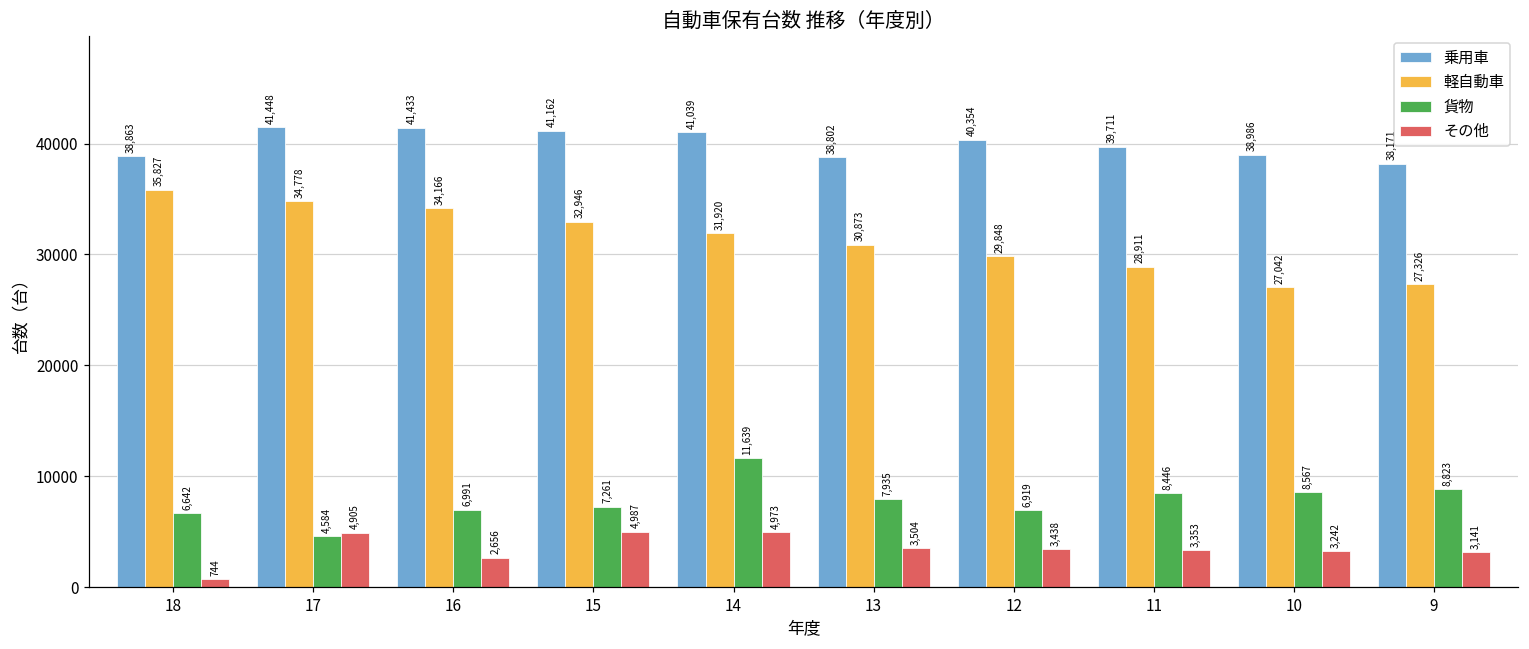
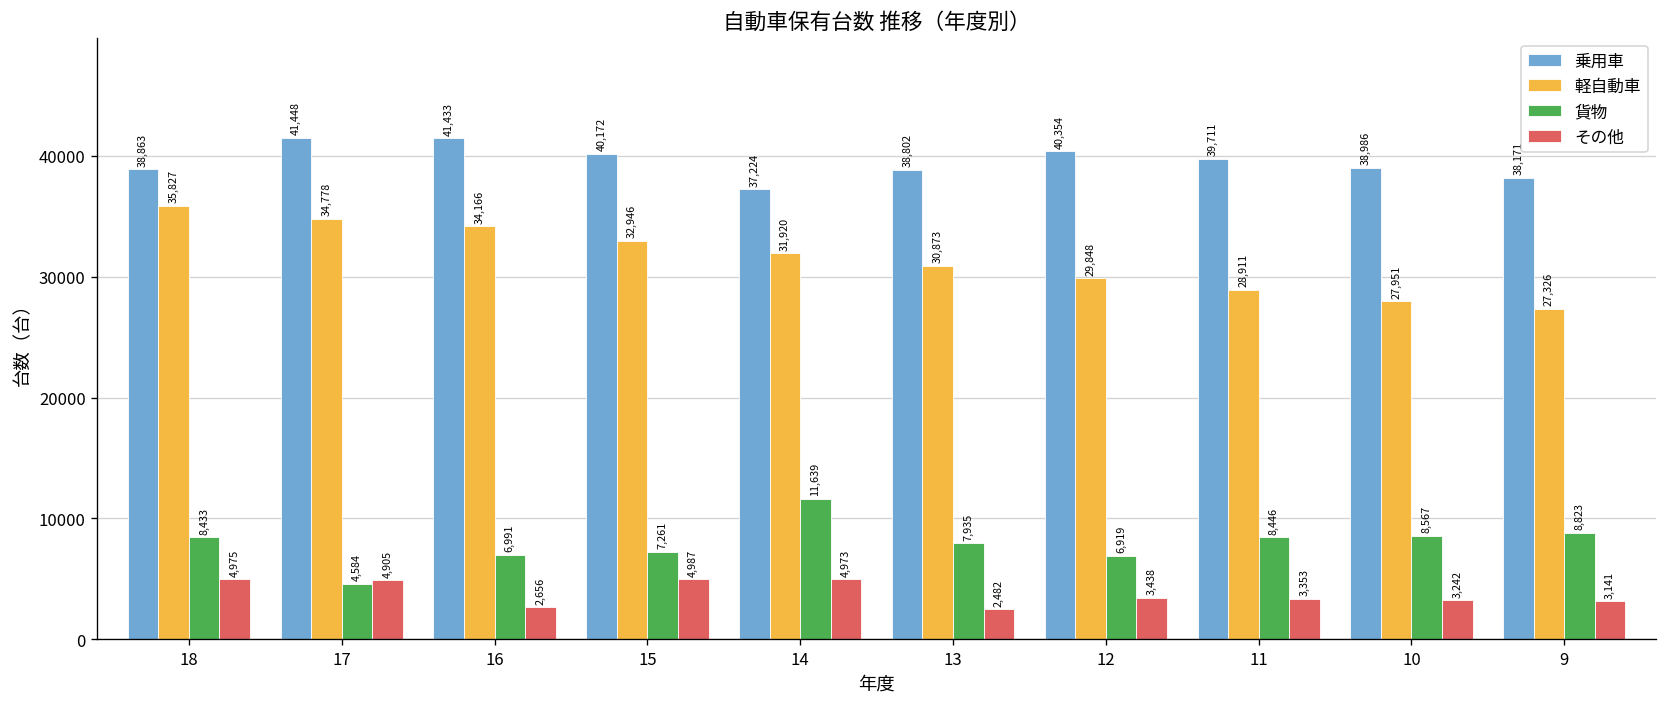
  {
    "乗用車": {
      "18": "38,863",
      "17": "41,448",
      "16": "41,433",
-     "15": "41,162",
-     "14": "41,039",
+     "15": "40,172",
+     "14": "37,224",
      "13": "38,802",
      "12": "40,354",
      "11": "39,711",
      "10": "38,986"
    },
    "軽自動車": {
      "18": "35,827",
      "17": "34,778",
      "16": "34,166",
      "15": "32,946",
      "14": "31,920",
      "13": "30,873",
      "12": "29,848",
      "11": "28,911",
-     "10": "27,042",
+     "10": "27,951",
      "9": "27,326"
    },
    "貨物": {
-     "18": "6,642",
+     "18": "8,433",
      "17": "4,584",
      "16": "6,991",
      "15": "7,261",
      "14": "11,639",
      "13": "7,935",
      "12": "6,919",
      "11": "8,446",
      "10": "8,567",
      "9": "8,823"
    },
    "その他": {
-     "18": "744",
+     "18": "4,975",
      "17": "4,905",
      "16": "2,656",
      "15": "4,987",
      "14": "4,973",
-     "13": "3,504",
+     "13": "2,482",
      "12": "3,438",
      "11": "3,353",
      "10": "3,242",
      "9": "3,141"
    }
  }
